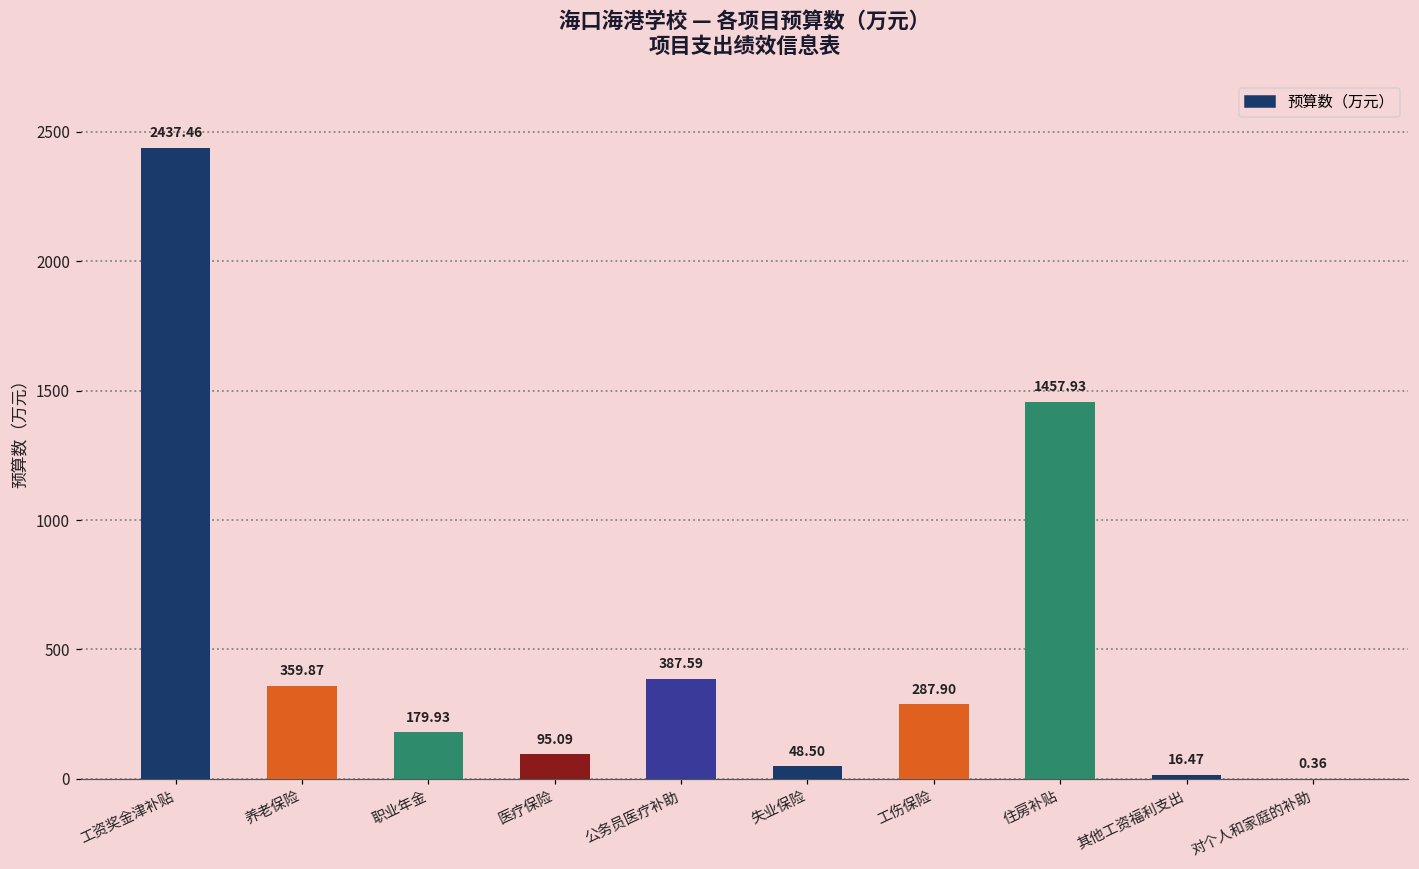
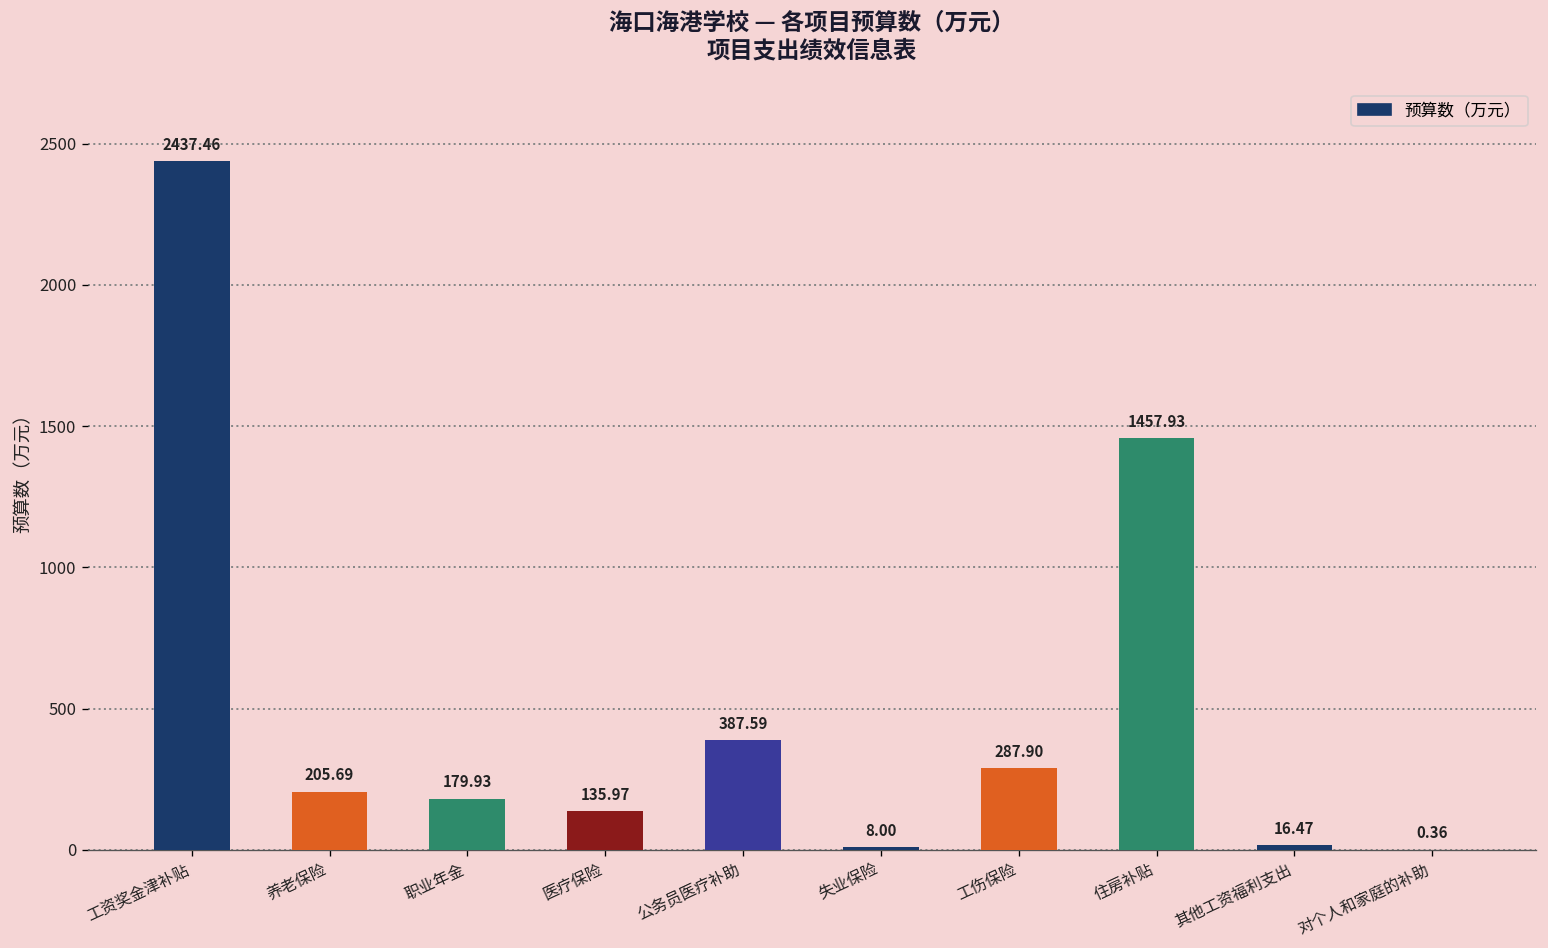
  {
    "工资奖金津补贴": 2437.46,
-   "养老保险": 359.87,
+   "养老保险": 205.69,
    "职业年金": 179.93,
-   "医疗保险": 95.09,
+   "医疗保险": 135.97,
    "公务员医疗补助": 387.59,
-   "失业保险": 48.50,
+   "失业保险": 8.00,
    "工伤保险": 287.90,
    "住房补贴": 1457.93,
    "其他工资福利支出": 16.47,
    "对个人和家庭的补助": 0.36
  }
